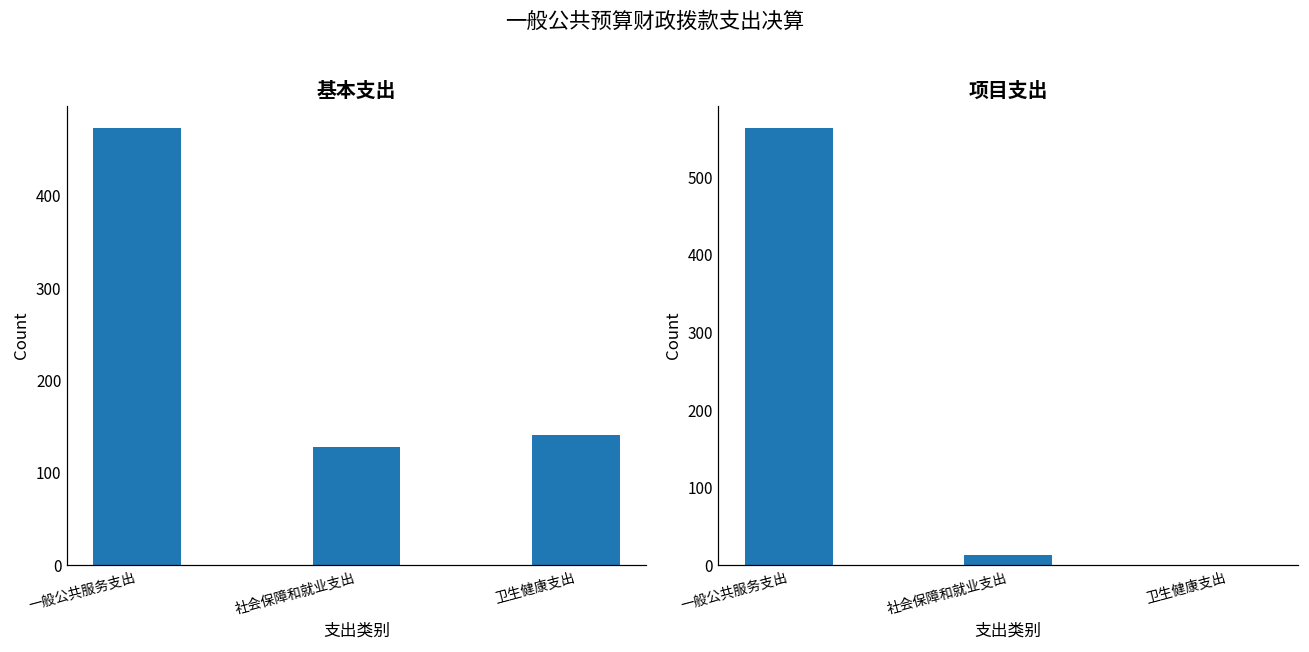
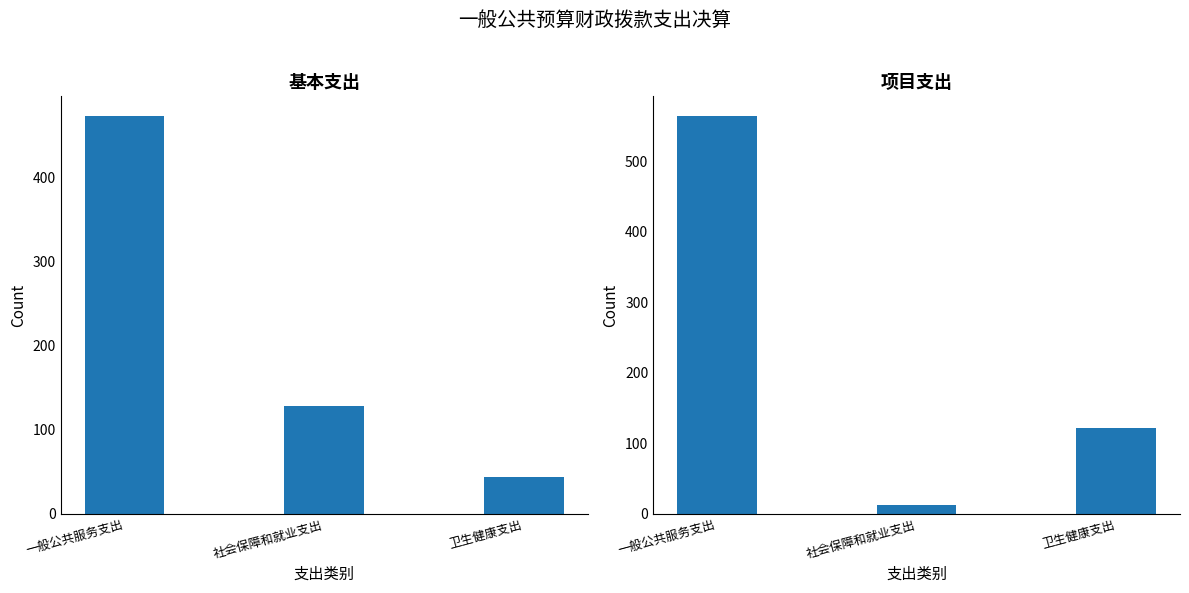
  {
    "基本支出": {
      "一般公共服务支出": 470,
      "社会保障和就业支出": 130,
-     "卫生健康支出": 140
+     "卫生健康支出": 40
    },
    "项目支出": {
      "一般公共服务支出": 560,
      "社会保障和就业支出": 10,
-     "卫生健康支出": 0
+     "卫生健康支出": 120
    }
  }
